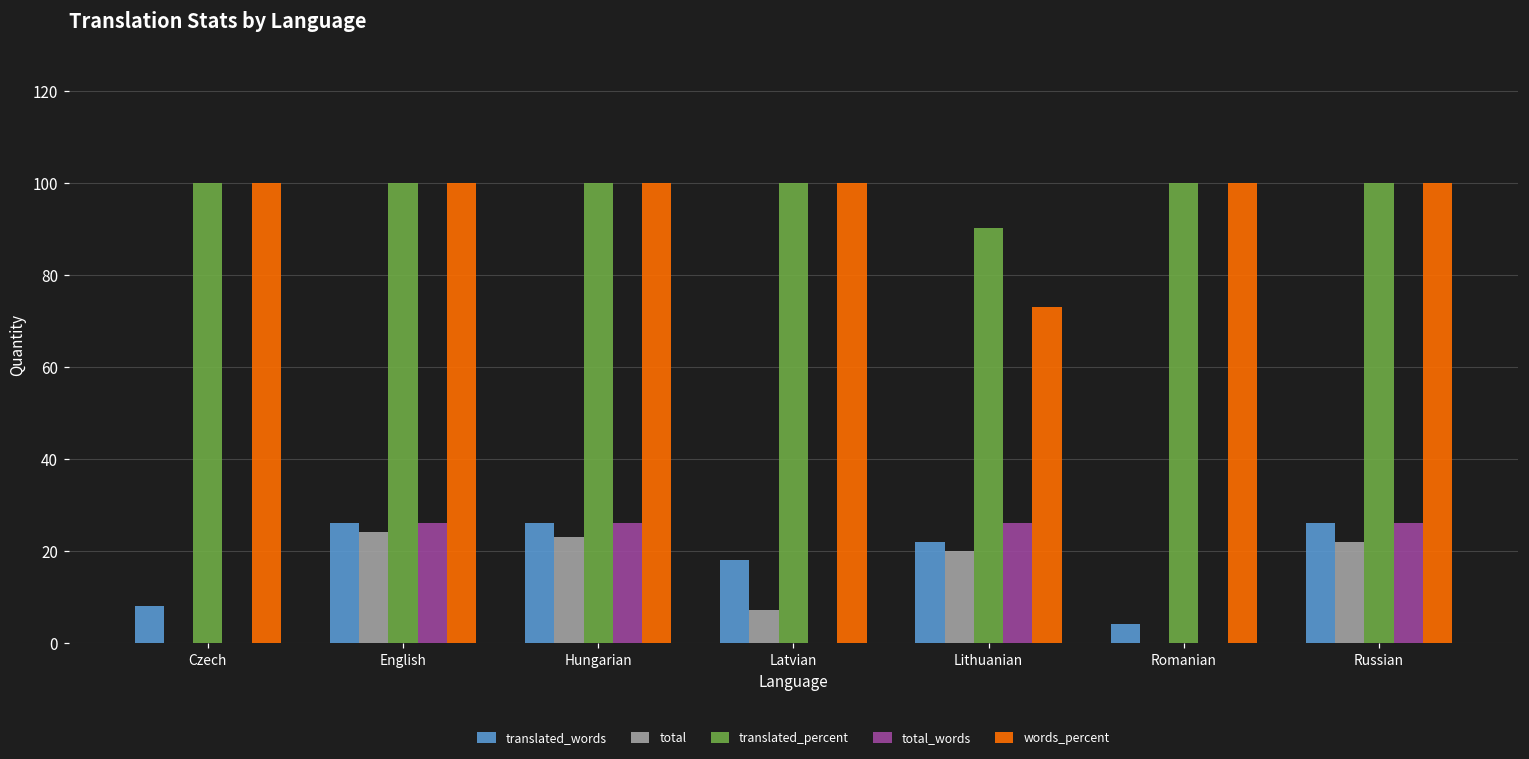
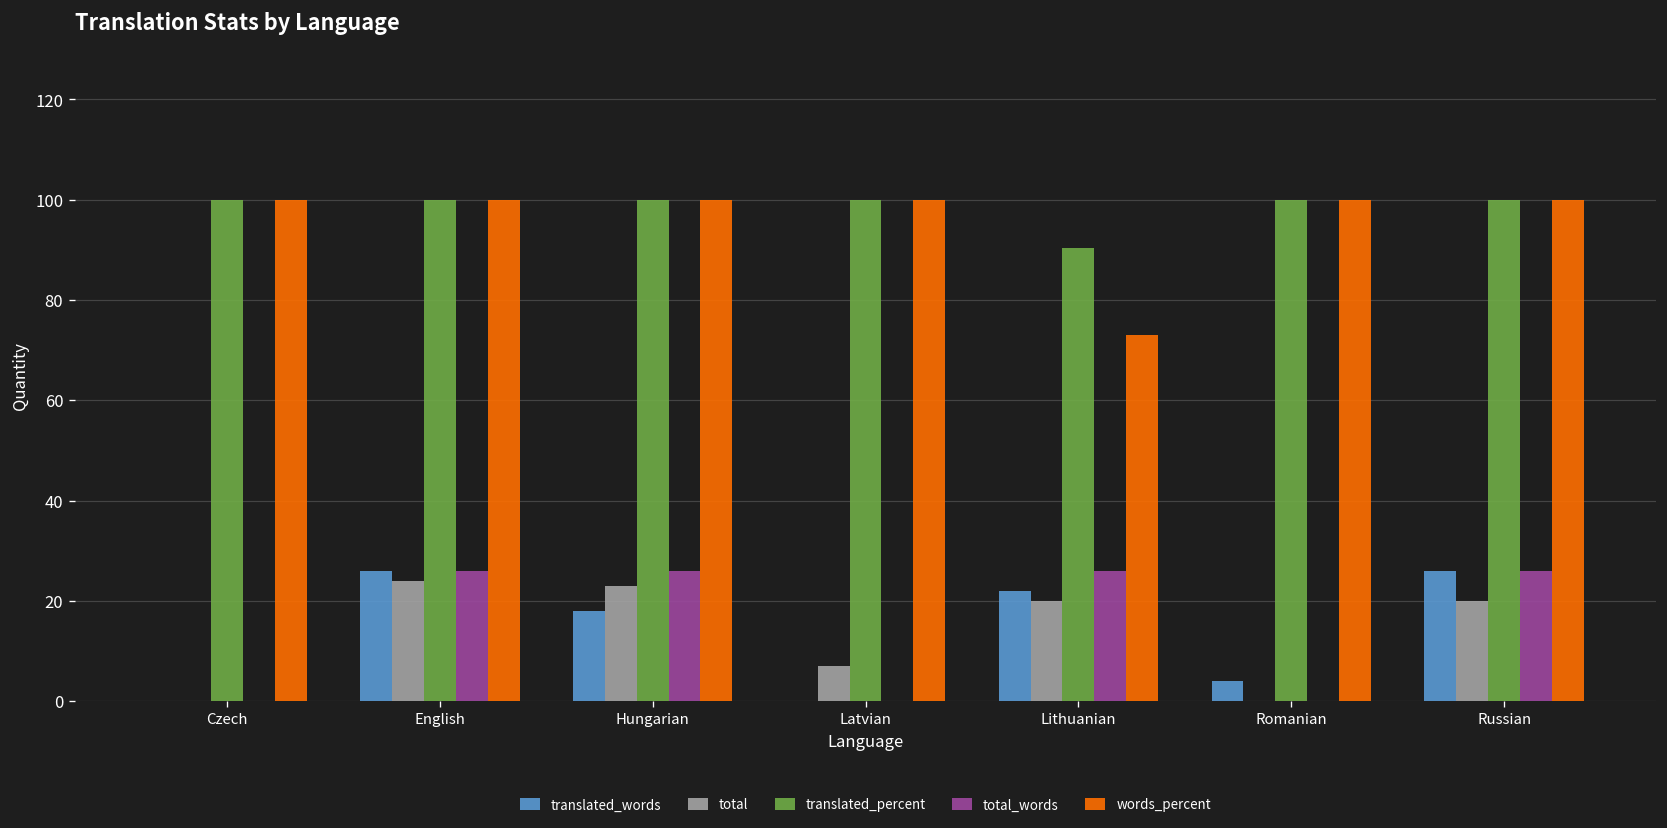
  {
    "translated_words": {
-     "Czech": 8,
+     "Czech": 0,
      "English": 26,
-     "Hungarian": 26,
-     "Latvian": 18,
+     "Hungarian": 18,
+     "Latvian": 0,
      "Lithuanian": 22,
      "Romanian": 4,
      "Russian": 26
    },
    "total": {
      "Czech": 0,
      "English": 24,
      "Hungarian": 23,
      "Latvian": 7,
      "Lithuanian": 20,
      "Romanian": 0,
-     "Russian": 22
+     "Russian": 20
    },
    "translated_percent": {
      "Czech": 100,
      "English": 100,
      "Hungarian": 100,
      "Latvian": 100,
      "Lithuanian": 90,
      "Romanian": 100,
      "Russian": 100
    },
    "total_words": {
      "Czech": 0,
      "English": 26,
      "Hungarian": 26,
      "Latvian": 0,
      "Lithuanian": 26,
      "Romanian": 0,
      "Russian": 26
    },
    "words_percent": {
      "Czech": 100,
      "English": 100,
      "Hungarian": 100,
      "Latvian": 100,
      "Lithuanian": 73,
      "Romanian": 100,
      "Russian": 100
    }
  }
